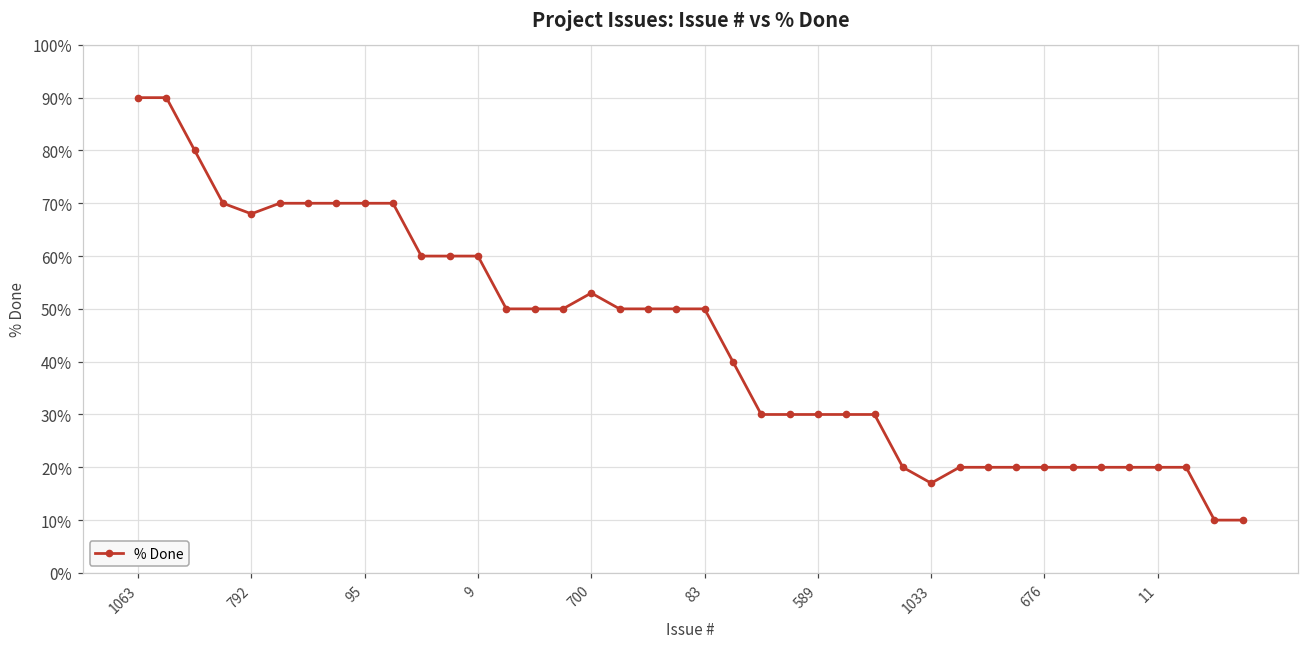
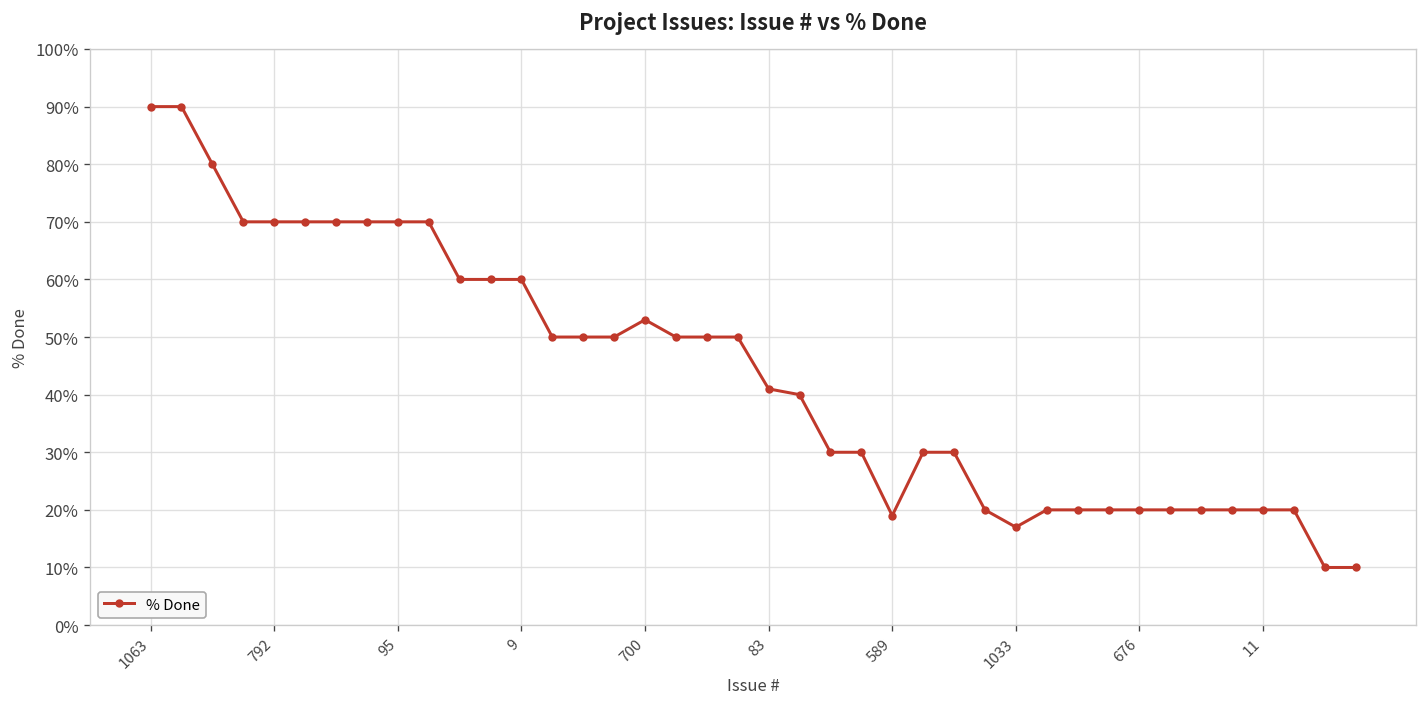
  {
    "1063": "90%",
-   "792": "68%",
+   "792": "70%",
    "95": "70%",
    "700": "53%",
-   "83": "50%",
-   "589": "30%",
+   "83": "41%",
+   "589": "19%",
    "1033": "17%",
    "676": "20%"
  }
